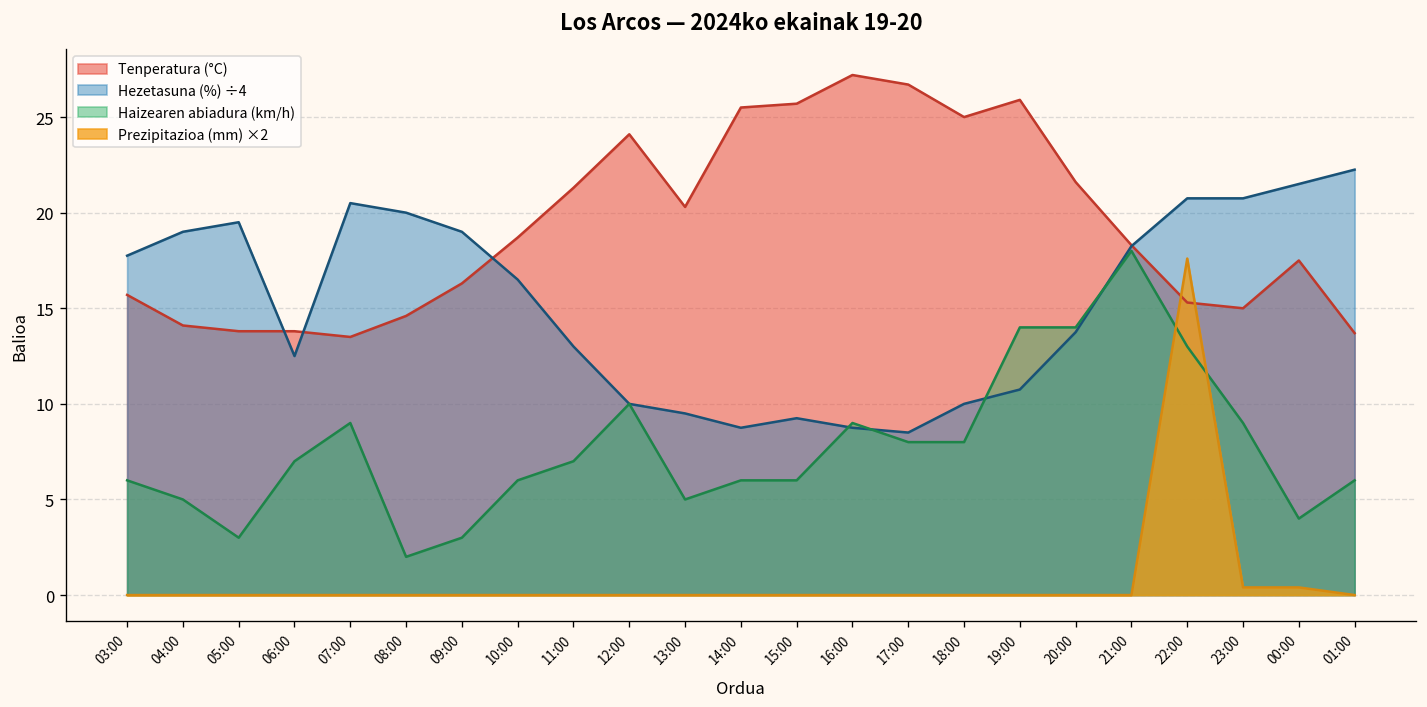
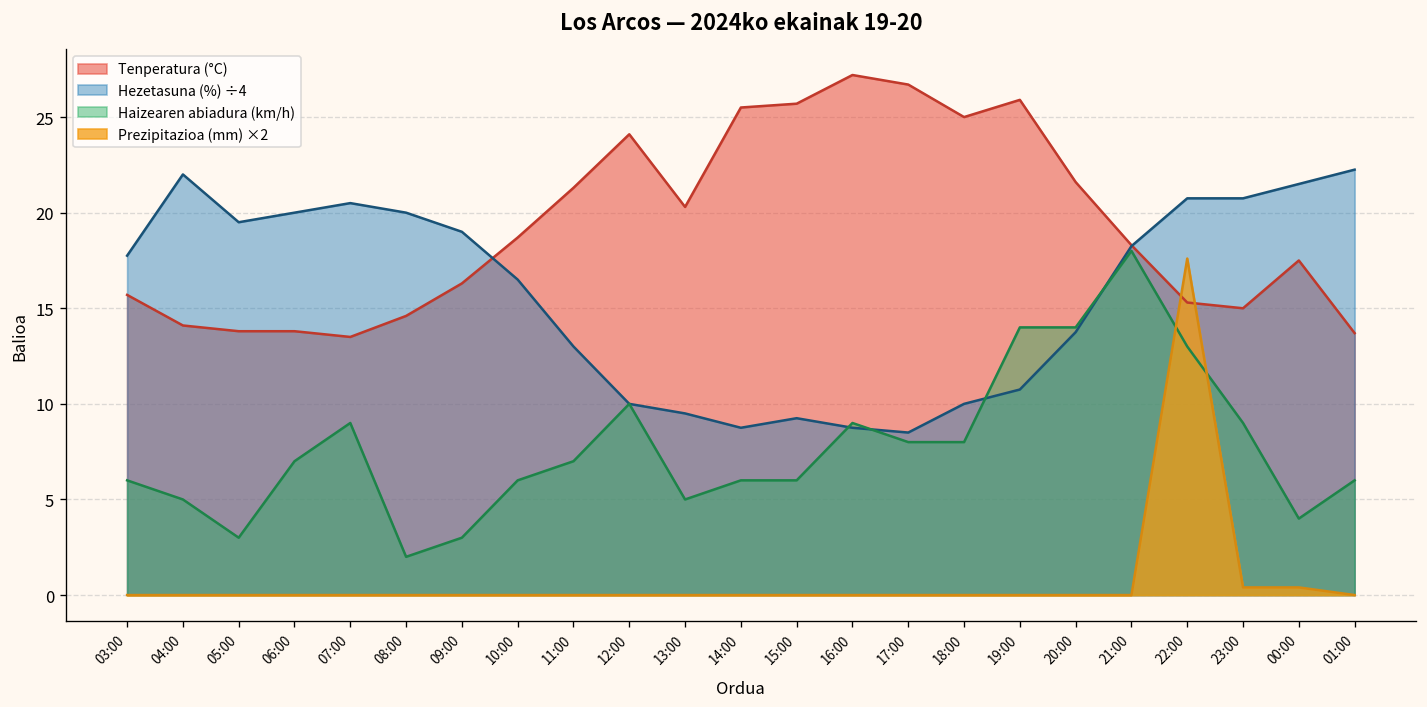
  {
    "Tenperatura (°C)": {
      "03:00": 15.7,
      "04:00": 14.1,
      "05:00": 13.8,
      "06:00": 13.8,
      "07:00": 13.5,
      "08:00": 14.6,
      "09:00": 16.3,
      "10:00": 18.7,
      "11:00": 21.3,
      "12:00": 24.1,
      "13:00": 20.3,
      "14:00": 25.5,
      "15:00": 25.7,
      "16:00": 27.2,
      "17:00": 26.7,
      "18:00": 25.0,
      "19:00": 25.9,
      "20:00": 21.6,
      "22:00": 15.3,
      "23:00": 15.0,
      "00:00": 17.5,
      "01:00": 13.7
    },
    "Hezetasuna (%) ÷4": {
      "03:00": 17.8,
-     "04:00": 19.0,
+     "04:00": 22.0,
      "05:00": 19.5,
-     "06:00": 12.5,
+     "06:00": 20.0,
      "07:00": 20.5,
      "08:00": 20.0,
      "09:00": 19.0,
      "10:00": 16.5,
      "11:00": 13.0,
      "13:00": 9.5,
      "14:00": 8.8,
      "15:00": 9.3,
      "16:00": 8.8,
      "17:00": 8.5,
      "18:00": 10.0,
      "19:00": 10.8,
      "20:00": 13.8,
      "22:00": 20.8,
      "23:00": 20.8,
      "00:00": 21.5,
      "01:00": 22.3
    },
    "Haizearen abiadura (km/h)": {
      "03:00": 6.0,
      "04:00": 5.0,
      "05:00": 3.0,
      "06:00": 7.0,
      "07:00": 9.0,
      "08:00": 2.0,
      "09:00": 3.0,
      "10:00": 6.0,
      "11:00": 7.0,
      "13:00": 5.0,
      "14:00": 6.0,
      "15:00": 6.0,
      "16:00": 9.0,
      "17:00": 8.0,
      "18:00": 8.0,
      "19:00": 14.0,
      "20:00": 14.0,
      "21:00": 18.0,
      "22:00": 13.0,
      "23:00": 9.0,
      "00:00": 4.0,
      "01:00": 6.0
    },
    "Prezipitazioa (mm) ×2": {
      "03:00": 0.0,
      "04:00": 0.0,
      "05:00": 0.0,
      "06:00": 0.0,
      "07:00": 0.0,
      "08:00": 0.0,
      "09:00": 0.0,
      "10:00": 0.0,
      "11:00": 0.0,
      "12:00": 0.0,
      "13:00": 0.0,
      "14:00": 0.0,
      "15:00": 0.0,
      "16:00": 0.0,
      "17:00": 0.0,
      "18:00": 0.0,
      "19:00": 0.0,
      "20:00": 0.0,
      "21:00": 0.0,
      "22:00": 17.6,
      "23:00": 0.4,
      "00:00": 0.4,
      "01:00": 0.0
    }
  }
